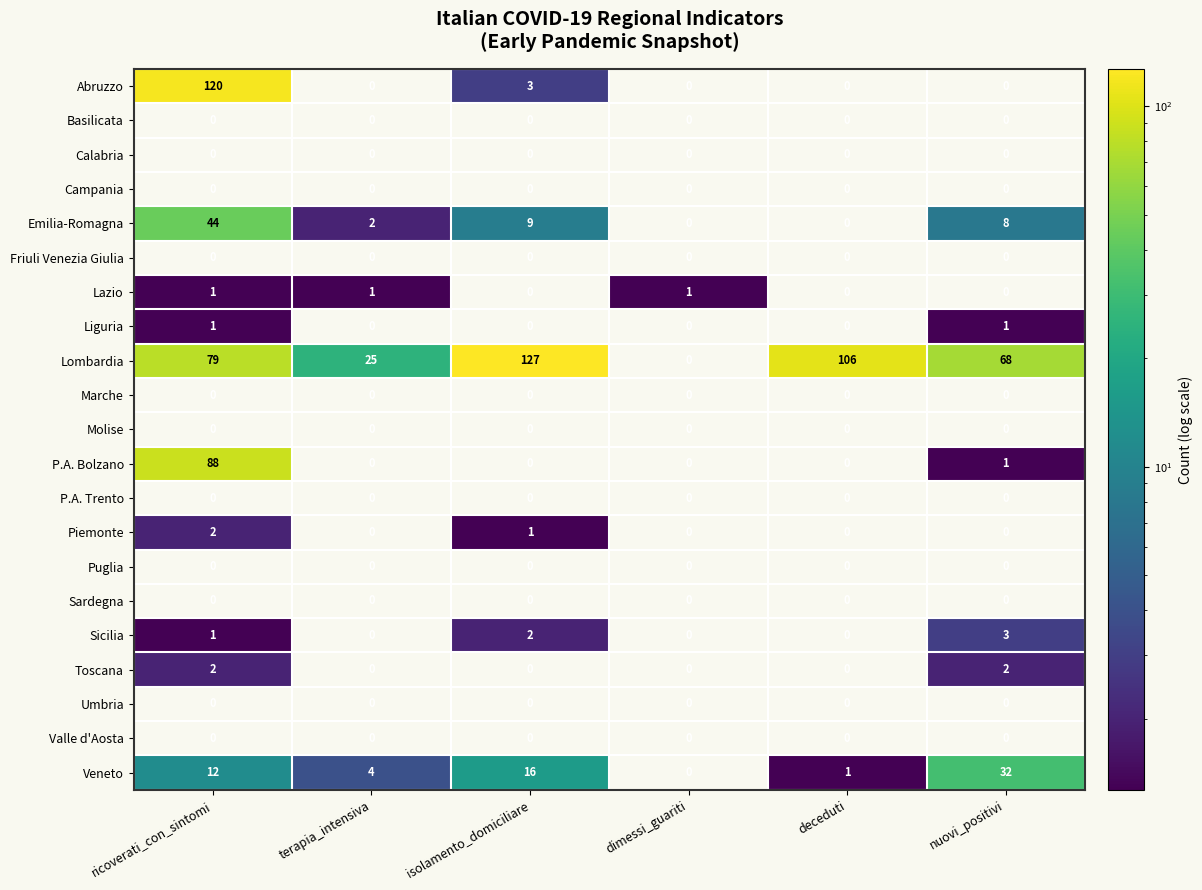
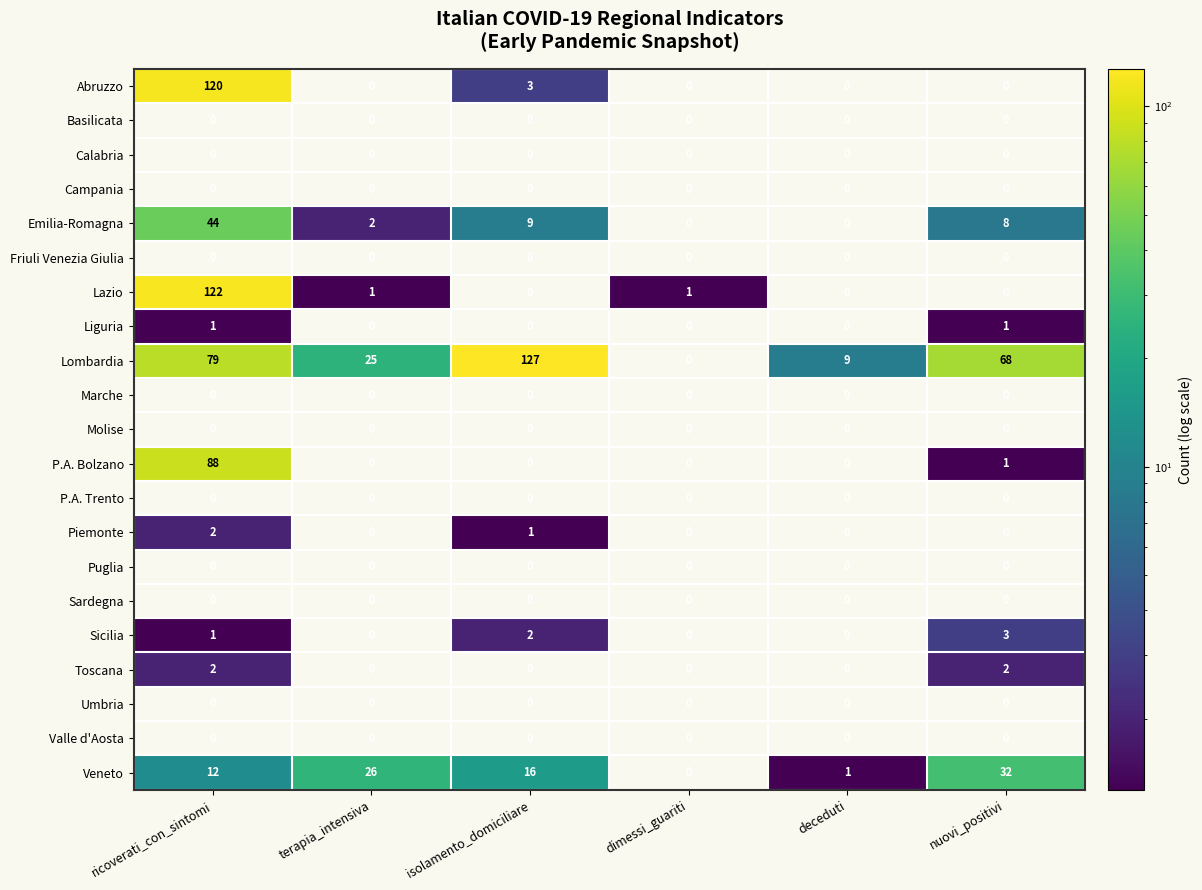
  {
    "Abruzzo": {
      "ricoverati_con_sintomi": 120,
      "isolamento_domiciliare": 3
    },
    "Emilia-Romagna": {
      "ricoverati_con_sintomi": 44,
      "terapia_intensiva": 2,
      "isolamento_domiciliare": 9,
      "nuovi_positivi": 8
    },
    "Lazio": {
-     "ricoverati_con_sintomi": 1,
+     "ricoverati_con_sintomi": 122,
      "terapia_intensiva": 1,
      "dimessi_guariti": 1
    },
    "Liguria": {
      "ricoverati_con_sintomi": 1,
      "nuovi_positivi": 1
    },
    "Lombardia": {
      "ricoverati_con_sintomi": 79,
      "terapia_intensiva": 25,
      "isolamento_domiciliare": 127,
-     "deceduti": 106,
+     "deceduti": 9,
      "nuovi_positivi": 68
    },
    "P.A. Bolzano": {
      "ricoverati_con_sintomi": 88,
      "nuovi_positivi": 1
    },
    "Piemonte": {
      "ricoverati_con_sintomi": 2,
      "isolamento_domiciliare": 1
    },
    "Sicilia": {
      "ricoverati_con_sintomi": 1,
      "isolamento_domiciliare": 2,
      "nuovi_positivi": 3
    },
    "Toscana": {
      "ricoverati_con_sintomi": 2,
      "nuovi_positivi": 2
    },
    "Veneto": {
      "ricoverati_con_sintomi": 12,
-     "terapia_intensiva": 4,
+     "terapia_intensiva": 26,
      "isolamento_domiciliare": 16,
      "deceduti": 1,
      "nuovi_positivi": 32
    }
  }
